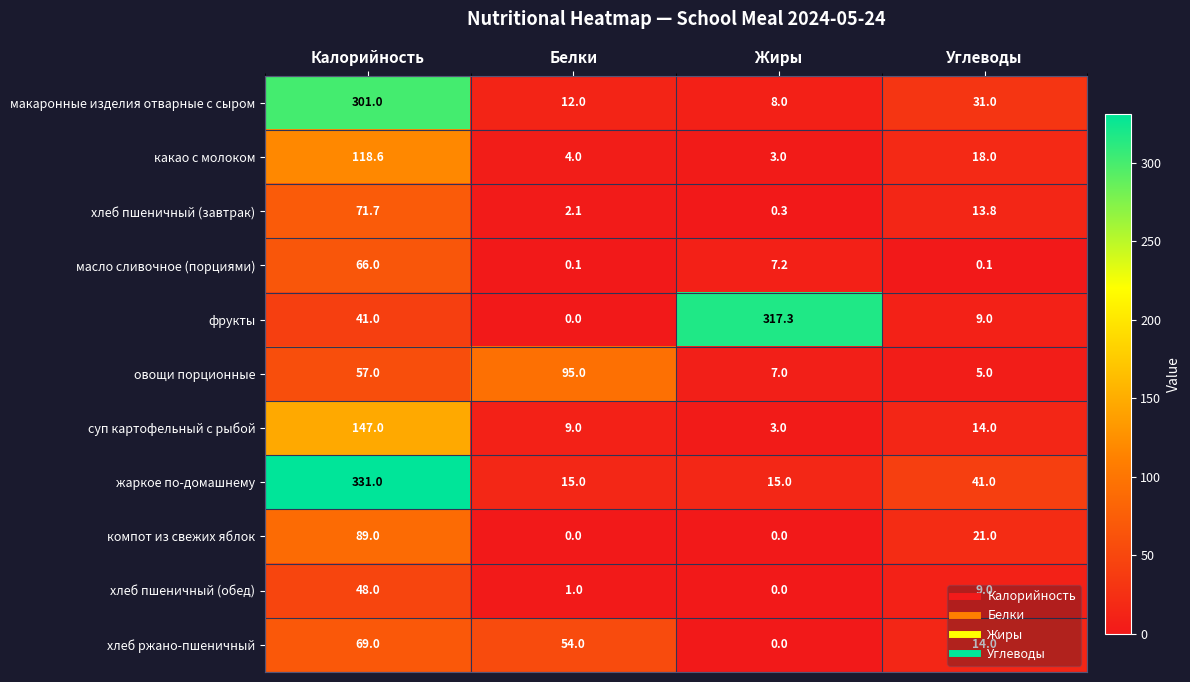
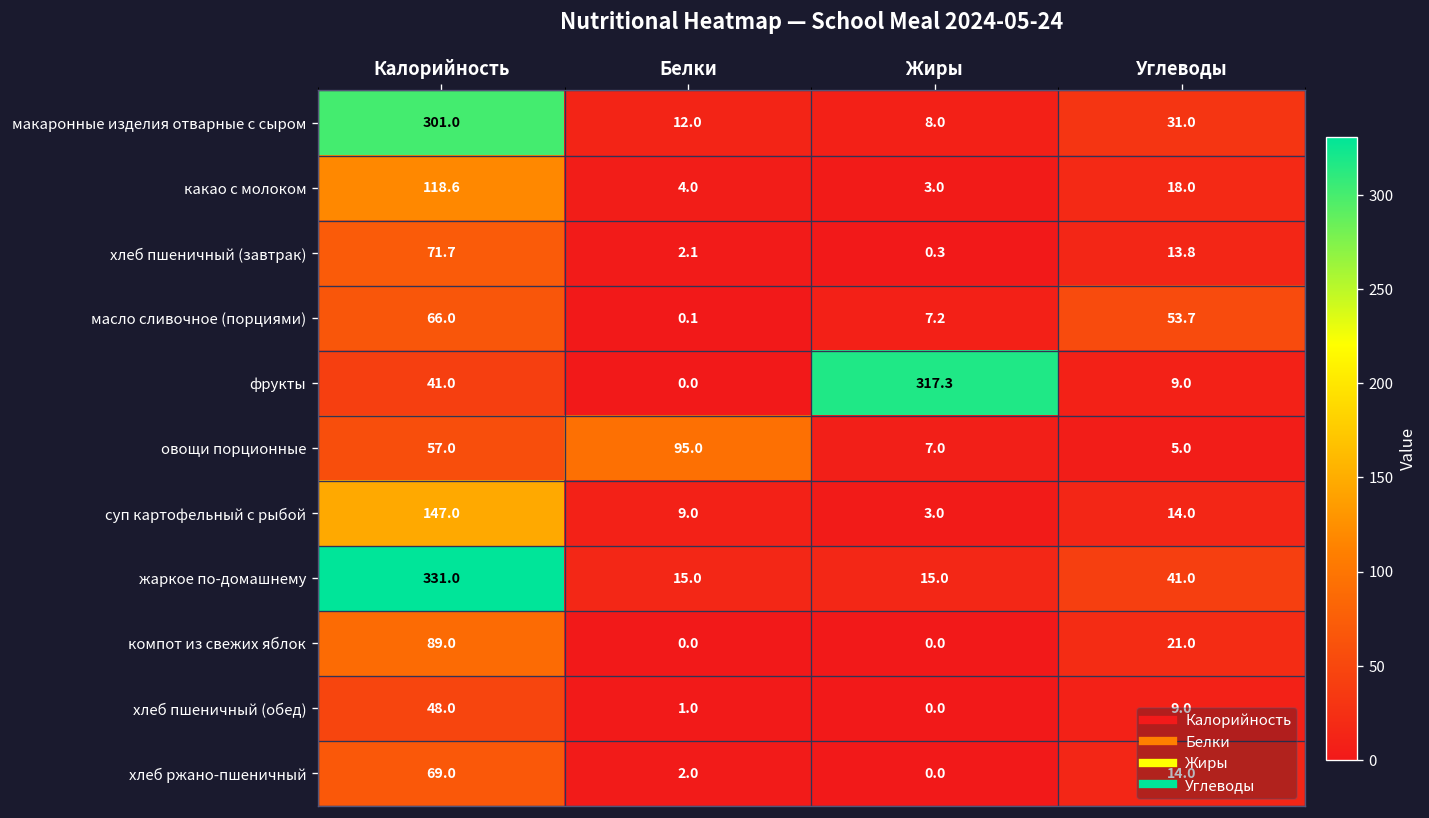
  {
    "макаронные изделия отварные с сыром": {
      "Калорийность": 301.0,
      "Белки": 12.0,
      "Жиры": 8.0,
      "Углеводы": 31.0
    },
    "какао с молоком": {
      "Калорийность": 118.6,
      "Белки": 4.0,
      "Жиры": 3.0,
      "Углеводы": 18.0
    },
    "хлеб пшеничный (завтрак)": {
      "Калорийность": 71.7,
      "Белки": 2.1,
      "Жиры": 0.3,
      "Углеводы": 13.8
    },
    "масло сливочное (порциями)": {
      "Калорийность": 66.0,
      "Белки": 0.1,
      "Жиры": 7.2,
-     "Углеводы": 0.1
+     "Углеводы": 53.7
    },
    "фрукты": {
      "Калорийность": 41.0,
      "Белки": 0.0,
      "Жиры": 317.3,
      "Углеводы": 9.0
    },
    "овощи порционные": {
      "Калорийность": 57.0,
      "Белки": 95.0,
      "Жиры": 7.0,
      "Углеводы": 5.0
    },
    "суп картофельный с рыбой": {
      "Калорийность": 147.0,
      "Белки": 9.0,
      "Жиры": 3.0,
      "Углеводы": 14.0
    },
    "жаркое по-домашнему": {
      "Калорийность": 331.0,
      "Белки": 15.0,
      "Жиры": 15.0,
      "Углеводы": 41.0
    },
    "компот из свежих яблок": {
      "Калорийность": 89.0,
      "Белки": 0.0,
      "Жиры": 0.0,
      "Углеводы": 21.0
    },
    "хлеб пшеничный (обед)": {
      "Калорийность": 48.0,
      "Белки": 1.0,
      "Жиры": 0.0
    },
    "хлеб ржано-пшеничный": {
      "Калорийность": 69.0,
-     "Белки": 54.0,
+     "Белки": 2.0,
      "Жиры": 0.0
    }
  }
